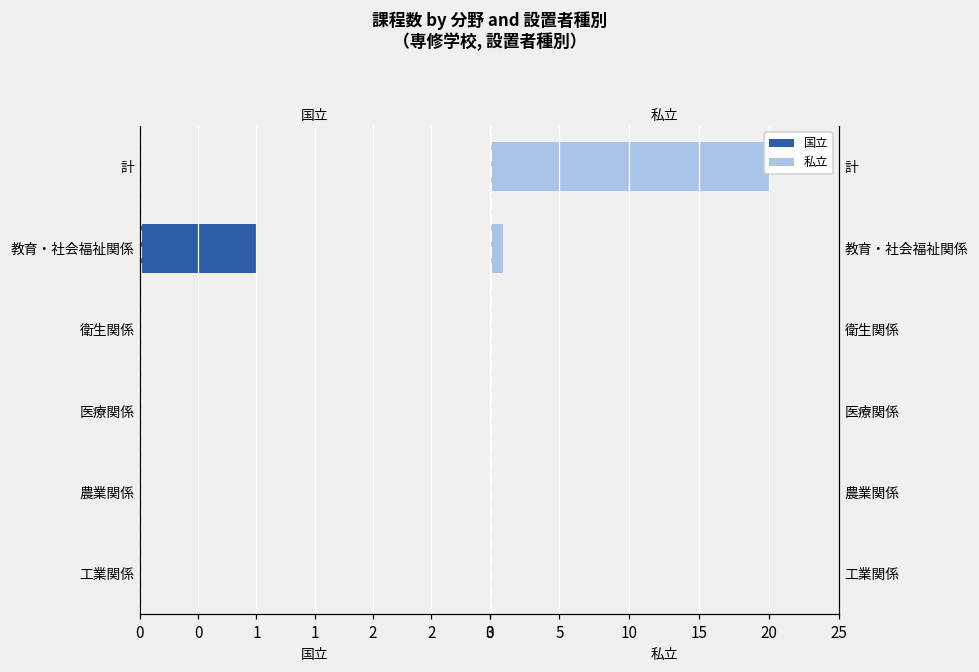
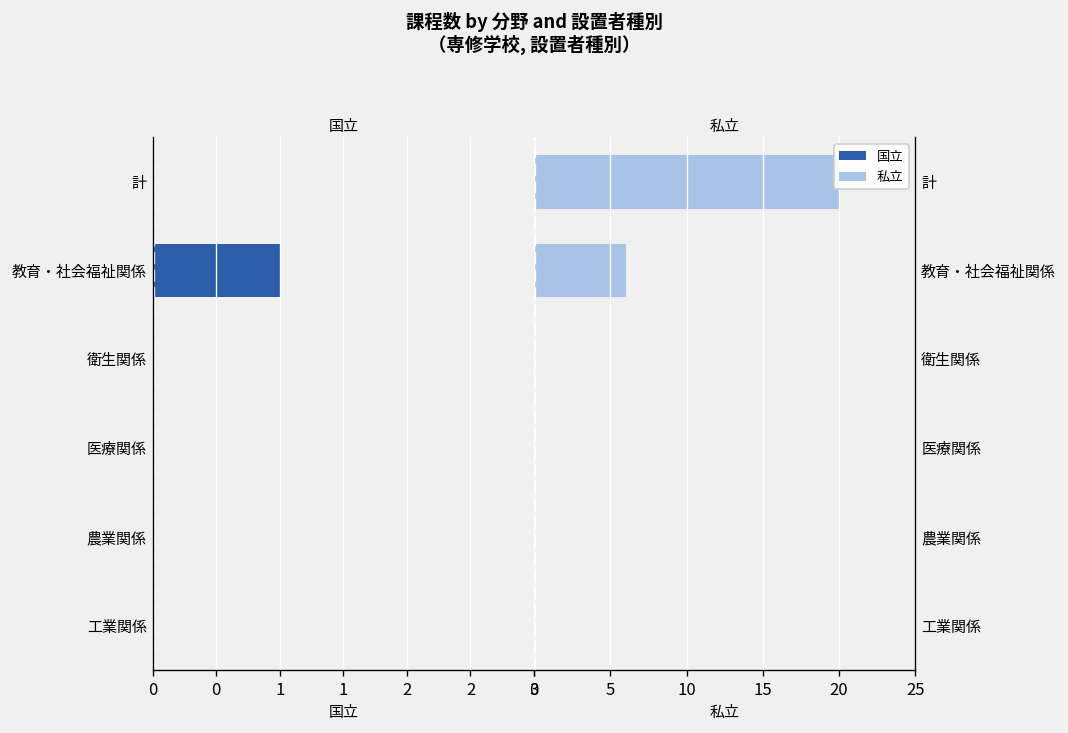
  {
    "私立": {
-     "教育・社会福祉関係": 1,
+     "教育・社会福祉関係": 6,
      "衛生関係": 0,
      "医療関係": 0,
      "農業関係": 0,
      "工業関係": 0
    }
  }
